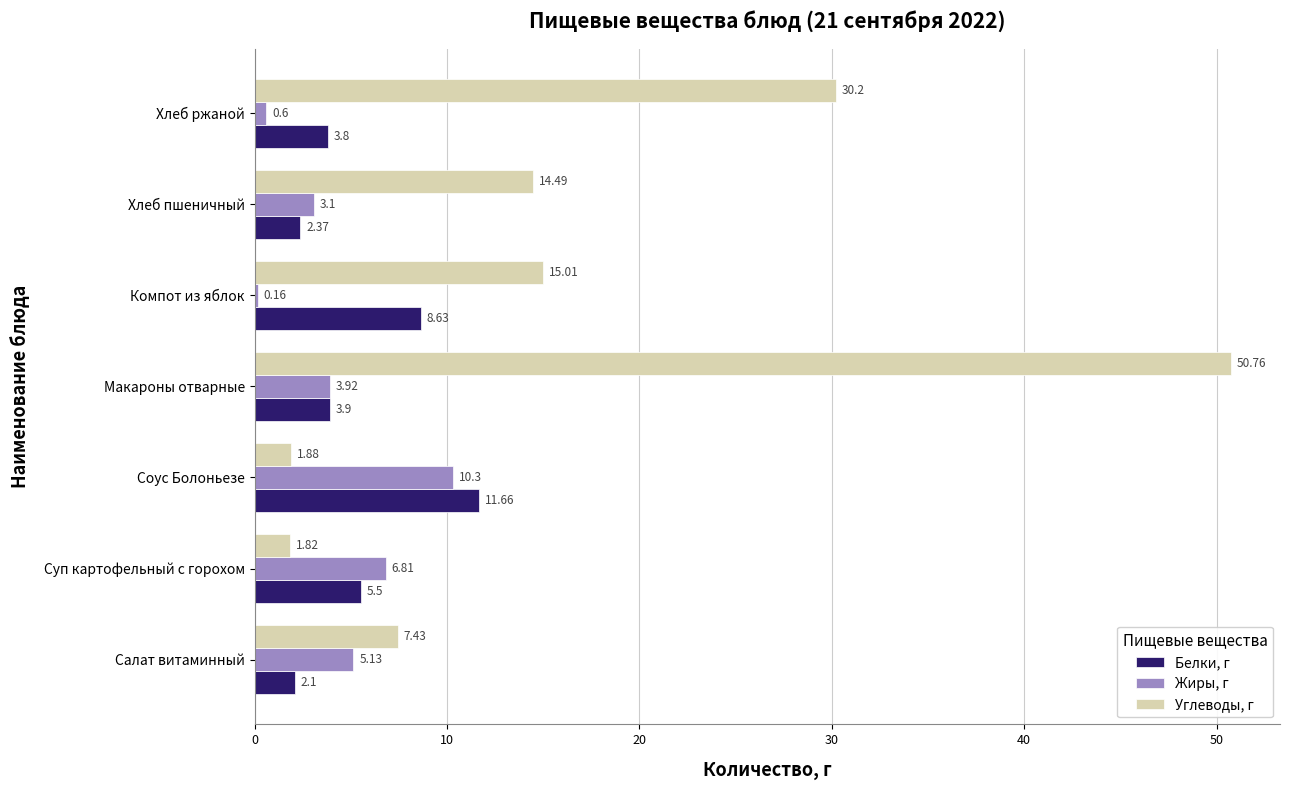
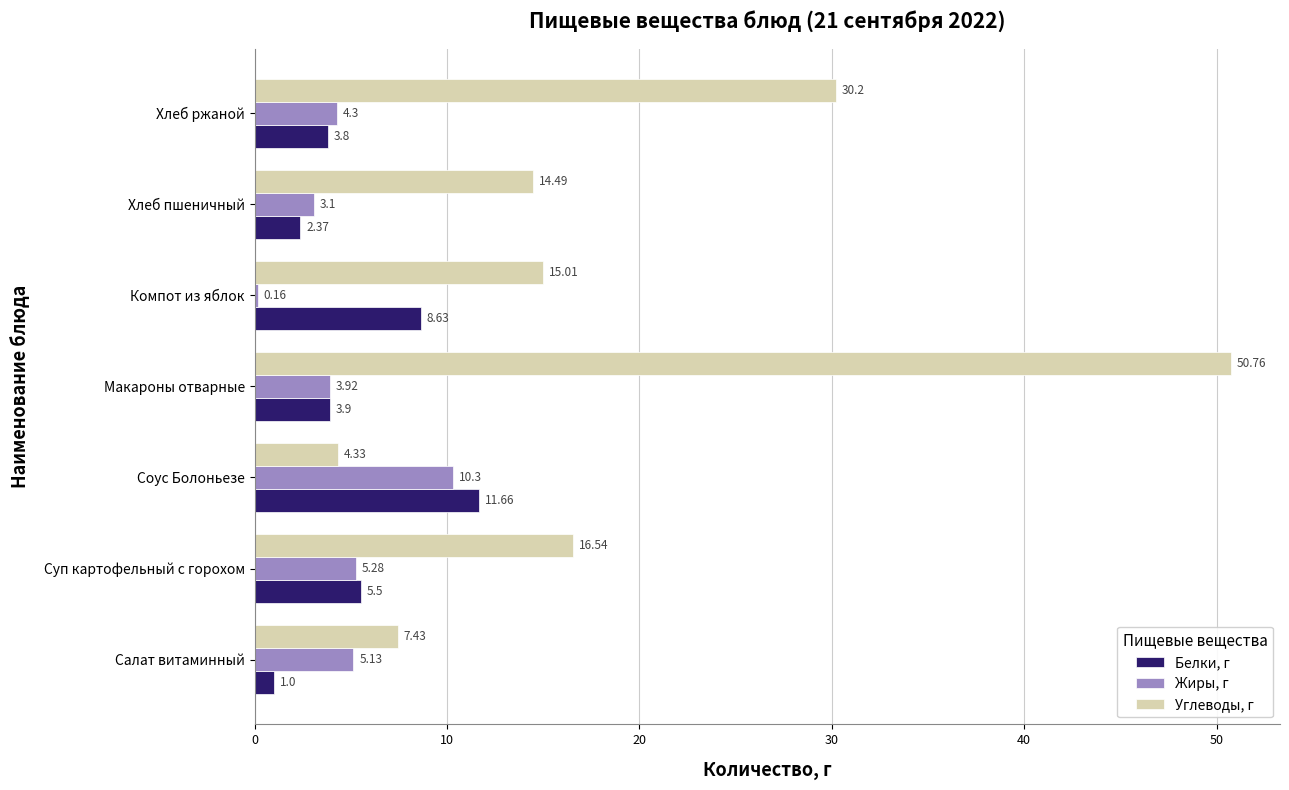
  {
    "Белки, г": {
      "Хлеб ржаной": 3.8,
      "Хлеб пшеничный": 2.37,
      "Компот из яблок": 8.63,
      "Макароны отварные": 3.9,
      "Соус Болоньезе": 11.66,
      "Суп картофельный с горохом": 5.5,
-     "Салат витаминный": 2.1
+     "Салат витаминный": 1.0
    },
    "Жиры, г": {
-     "Хлеб ржаной": 0.6,
+     "Хлеб ржаной": 4.3,
      "Хлеб пшеничный": 3.1,
      "Компот из яблок": 0.16,
      "Макароны отварные": 3.92,
      "Соус Болоньезе": 10.3,
-     "Суп картофельный с горохом": 6.81,
+     "Суп картофельный с горохом": 5.28,
      "Салат витаминный": 5.13
    },
    "Углеводы, г": {
      "Хлеб ржаной": 30.2,
      "Хлеб пшеничный": 14.49,
      "Компот из яблок": 15.01,
      "Макароны отварные": 50.76,
-     "Соус Болоньезе": 1.88,
-     "Суп картофельный с горохом": 1.82,
+     "Соус Болоньезе": 4.33,
+     "Суп картофельный с горохом": 16.54,
      "Салат витаминный": 7.43
    }
  }
